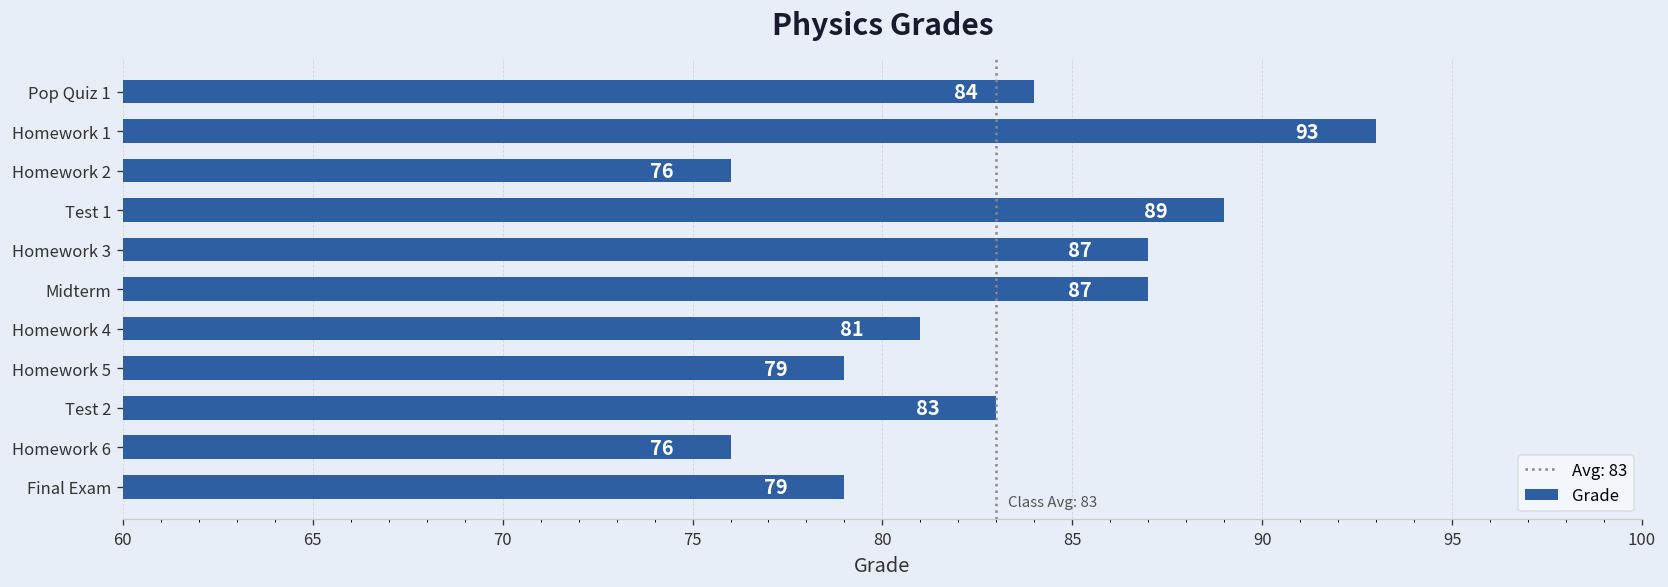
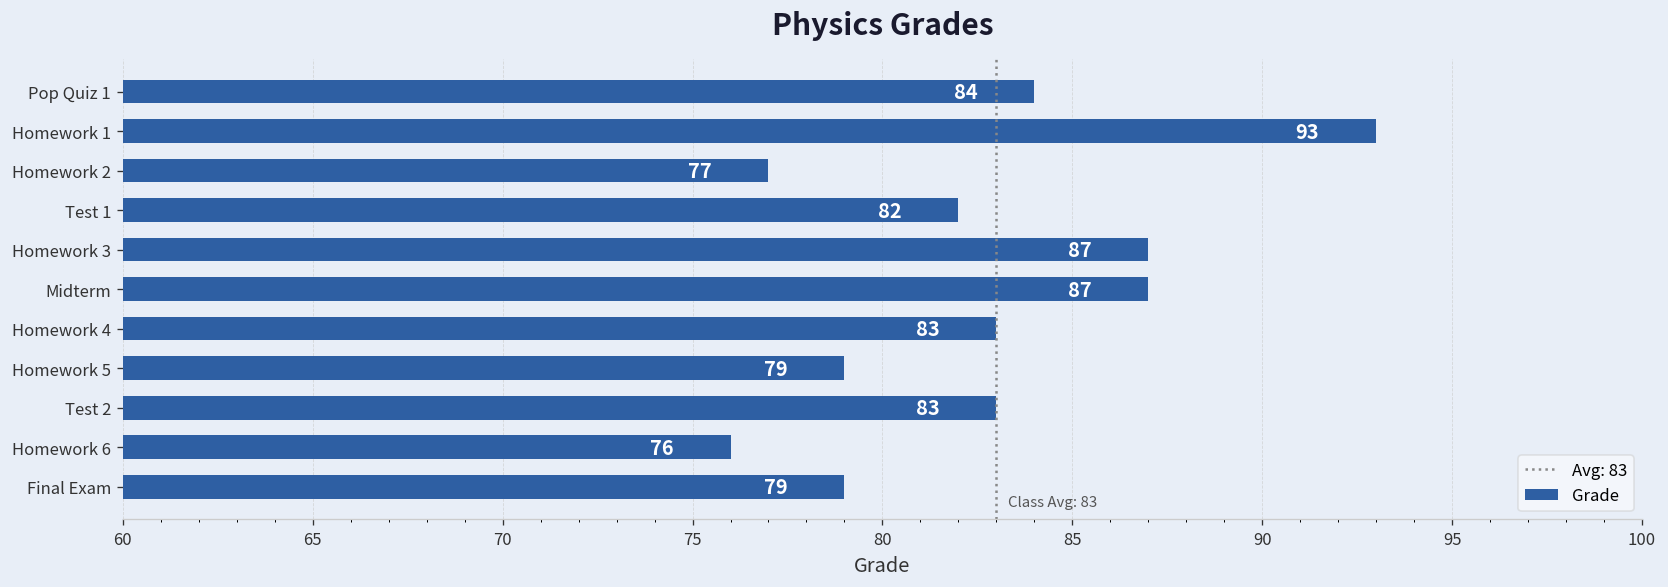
  {
    "Pop Quiz 1": 84,
    "Homework 1": 93,
-   "Homework 2": 76,
-   "Test 1": 89,
+   "Homework 2": 77,
+   "Test 1": 82,
    "Homework 3": 87,
    "Midterm": 87,
-   "Homework 4": 81,
+   "Homework 4": 83,
    "Homework 5": 79,
    "Test 2": 83,
    "Homework 6": 76,
    "Final Exam": 79
  }
